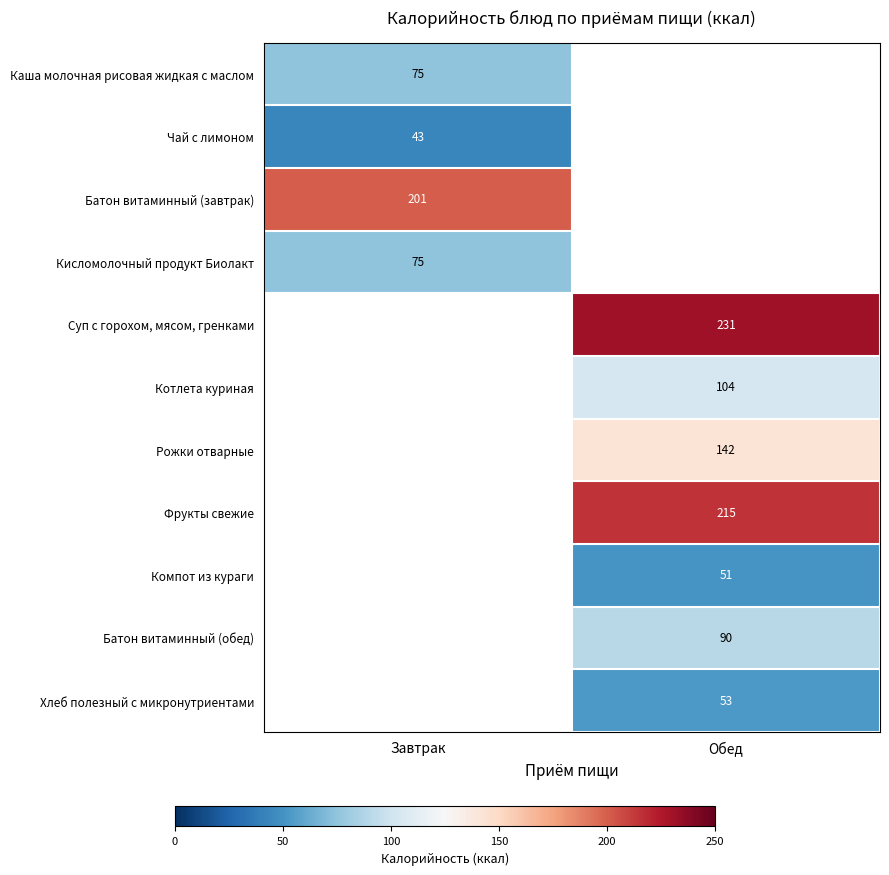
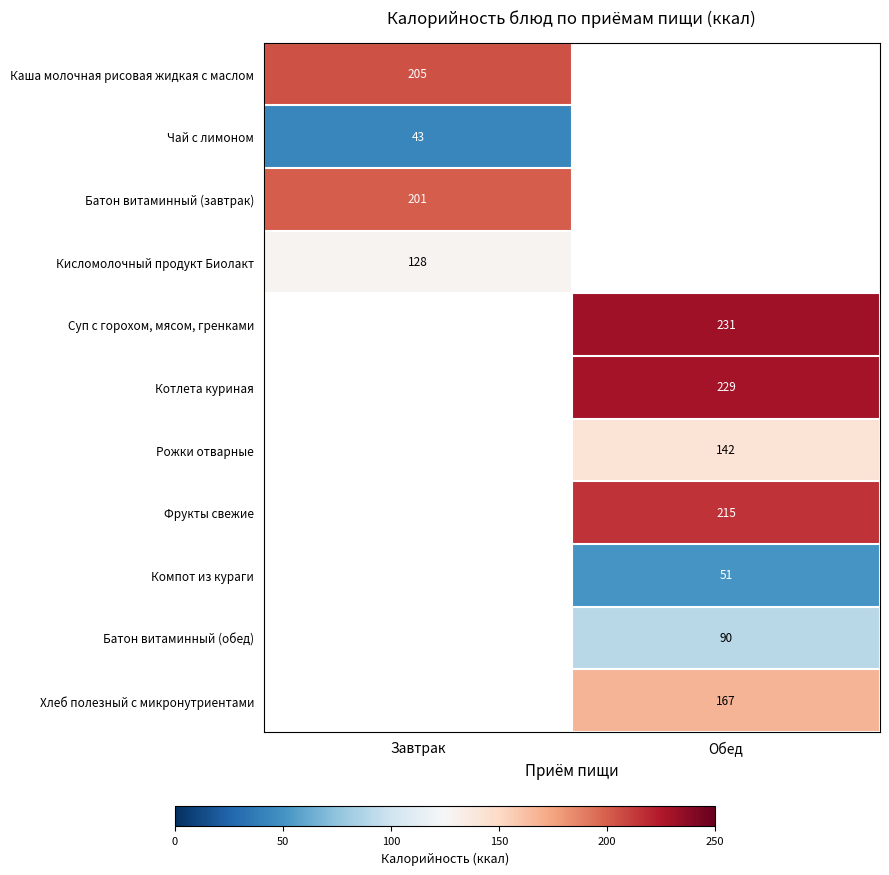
  {
    "Каша молочная рисовая жидкая с маслом": {
-     "Завтрак": 75
+     "Завтрак": 205
    },
    "Чай с лимоном": {
      "Завтрак": 43
    },
    "Батон витаминный (завтрак)": {
      "Завтрак": 201
    },
    "Кисломолочный продукт Биолакт": {
-     "Завтрак": 75
+     "Завтрак": 128
    },
    "Суп с горохом, мясом, гренками": {
      "Обед": 231
    },
    "Котлета куриная": {
-     "Обед": 104
+     "Обед": 229
    },
    "Рожки отварные": {
      "Обед": 142
    },
    "Фрукты свежие": {
      "Обед": 215
    },
    "Компот из кураги": {
      "Обед": 51
    },
    "Батон витаминный (обед)": {
      "Обед": 90
    },
    "Хлеб полезный с микронутриентами": {
-     "Обед": 53
+     "Обед": 167
    }
  }
